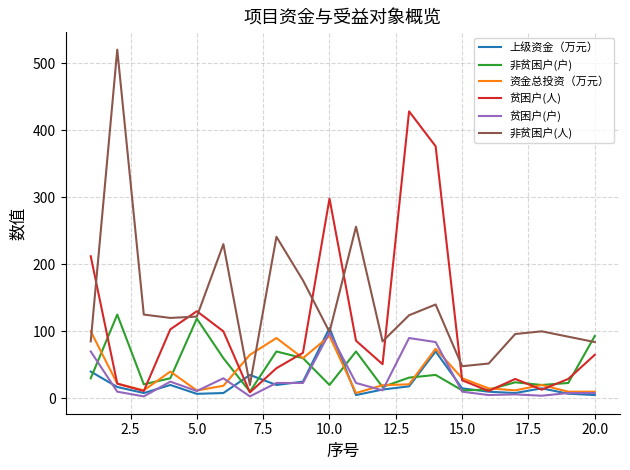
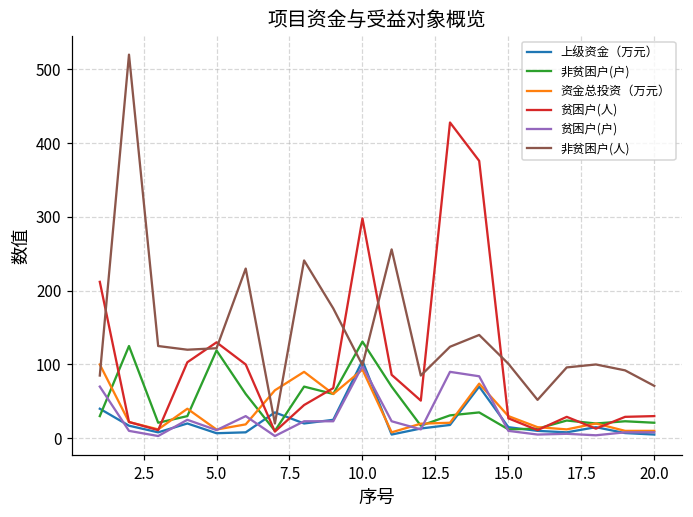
  {
    "上级资金（万元）": {
      "5.0": 10,
      "10.0": 110
    },
    "非贫困户(户)": {
-     "10.0": 20,
-     "20.0": 90
+     "10.0": 130,
+     "20.0": 20
    },
    "资金总投资（万元）": {
      "10.0": 90
    },
    "贫困户(人)": {
      "5.0": 130,
      "10.0": 300,
-     "20.0": 70
+     "20.0": 30
    },
    "非贫困户(人)": {
-     "15.0": 50,
-     "20.0": 80
+     "15.0": 100,
+     "20.0": 70
    }
  }
